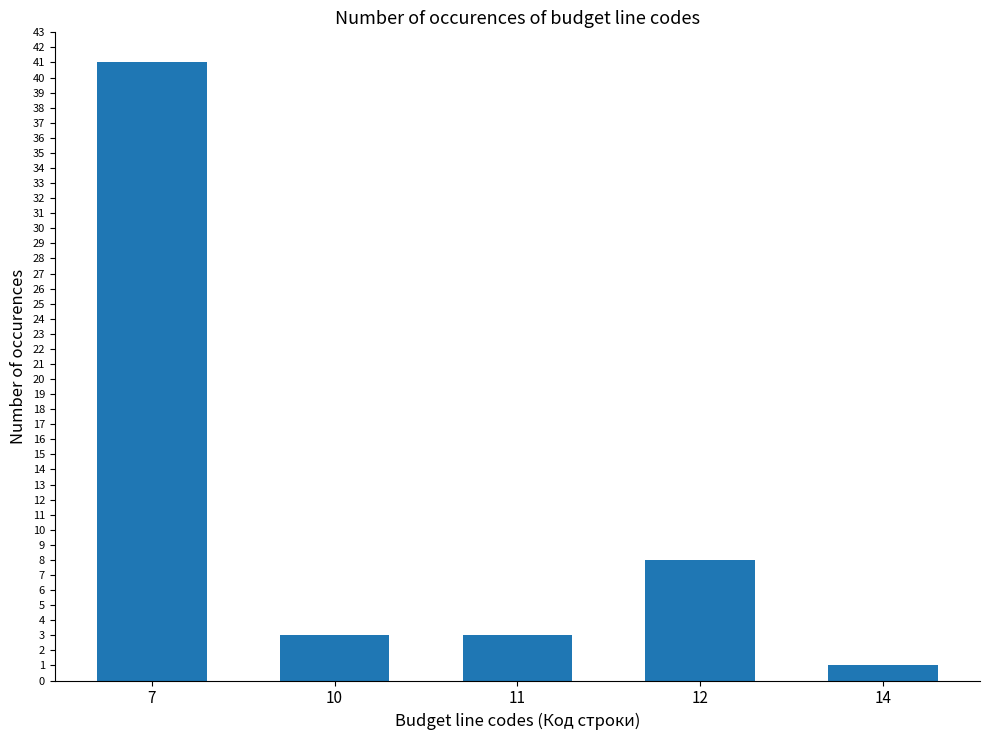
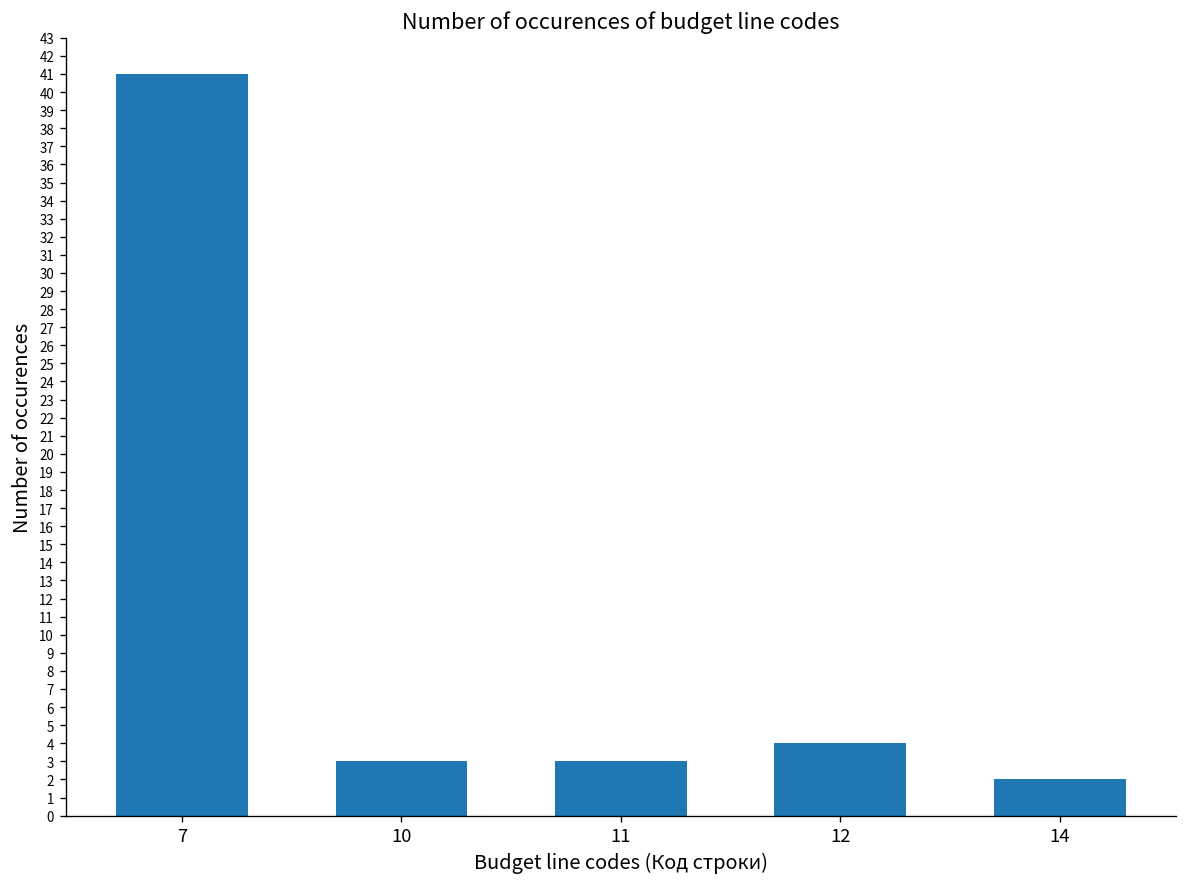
  {
    "7": 41,
    "10": 3,
    "11": 3,
-   "12": 8,
-   "14": 1
+   "12": 4,
+   "14": 2
  }
